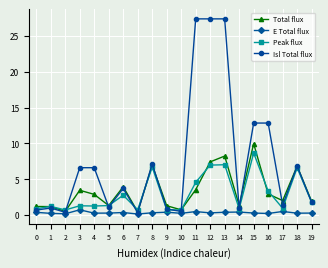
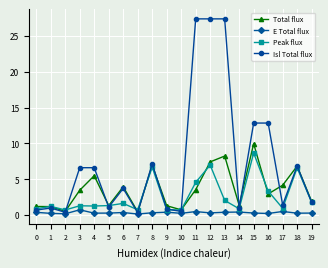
  {
    "Total flux": {
      "3": 3,
-     "4": 3,
+     "4": 5,
      "9": 1,
      "11": 4,
      "12": 7,
      "13": 8,
      "14": 1,
      "15": 10,
      "16": 3,
-     "17": 2
+     "17": 4
    },
    "Peak flux": {
      "3": 1,
      "4": 1,
-     "6": 3,
+     "6": 2,
      "11": 5,
      "12": 7,
-     "13": 7,
+     "13": 2,
      "15": 9,
      "16": 3,
      "17": 1
    }
  }
